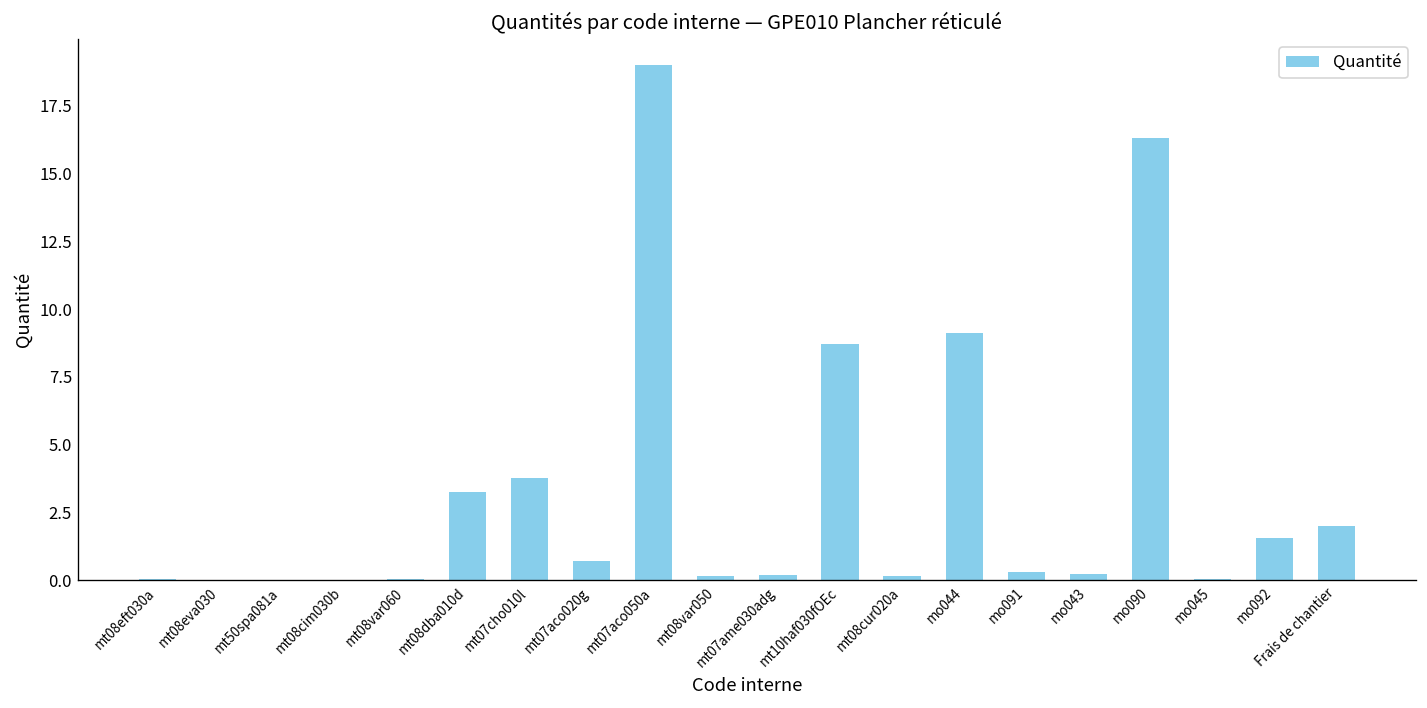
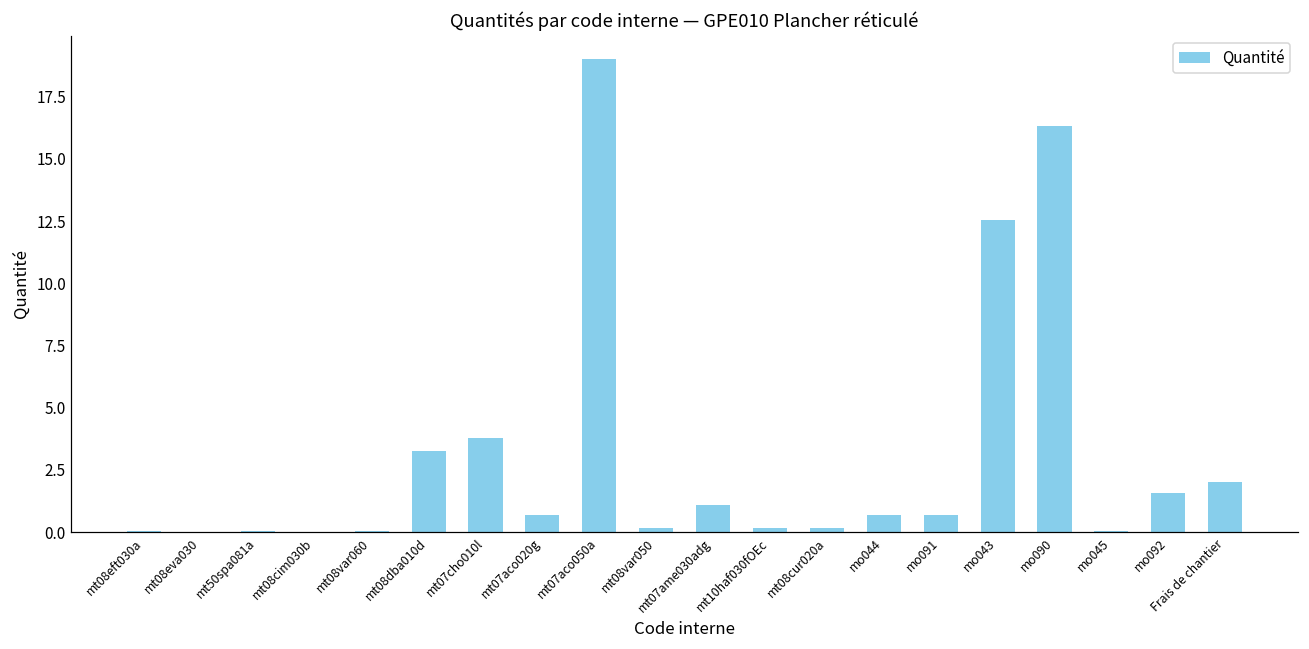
  {
    "mt08dba010d": 3.3,
    "mt07cho010l": 3.8,
    "mt07aco020g": 0.7,
    "mt07aco050a": 19.0,
    "mt08var050": 0.2,
-   "mt07ame030adg": 0.2,
-   "mt10haf030fOEc": 8.7,
+   "mt07ame030adg": 1.1,
+   "mt10haf030fOEc": 0.2,
    "mt08cur020a": 0.2,
-   "mo044": 9.1,
-   "mo091": 0.3,
-   "mo043": 0.2,
+   "mo044": 0.7,
+   "mo091": 0.7,
+   "mo043": 12.5,
    "mo090": 16.3,
    "mo092": 1.6,
    "Frais de chantier": 2.0
  }
